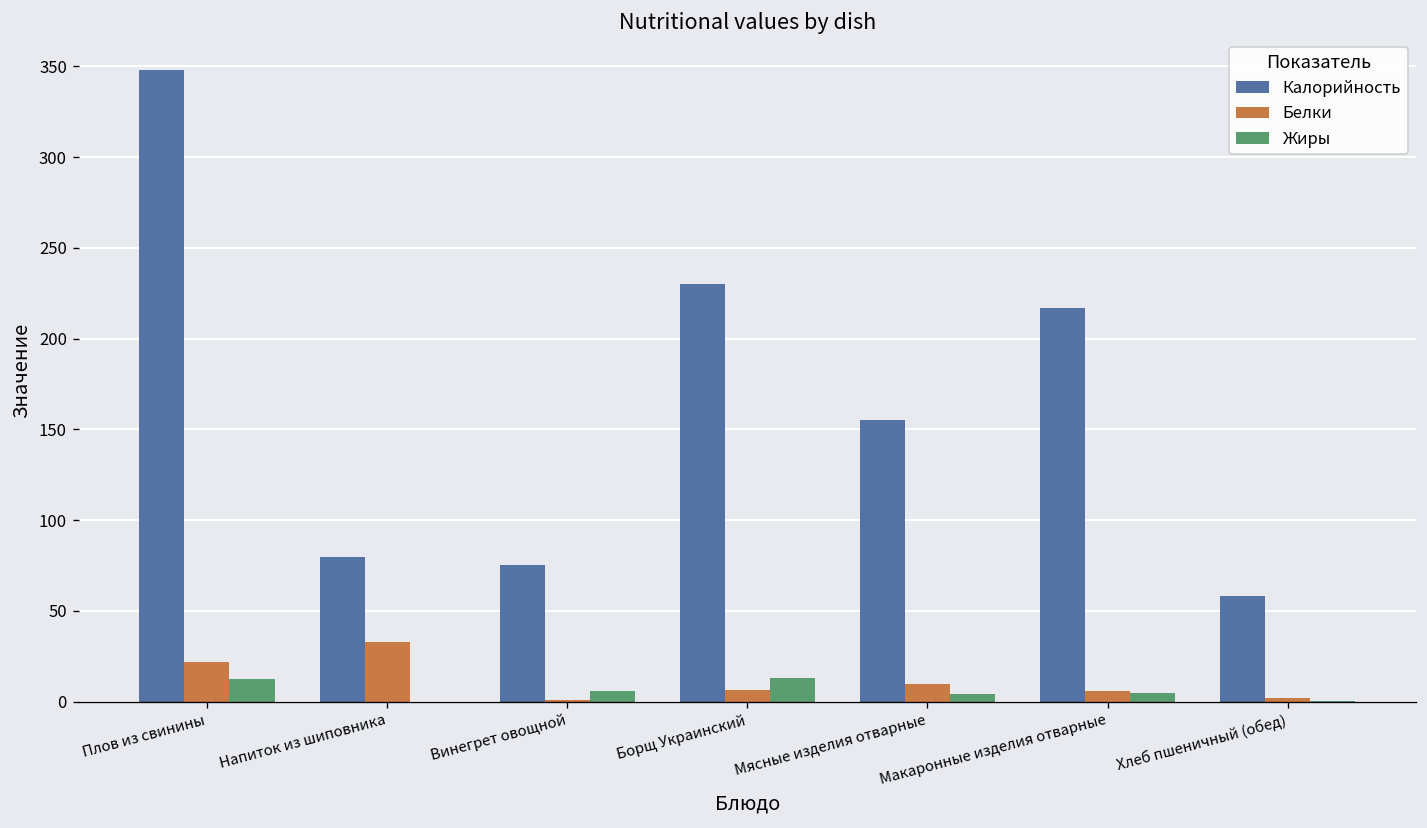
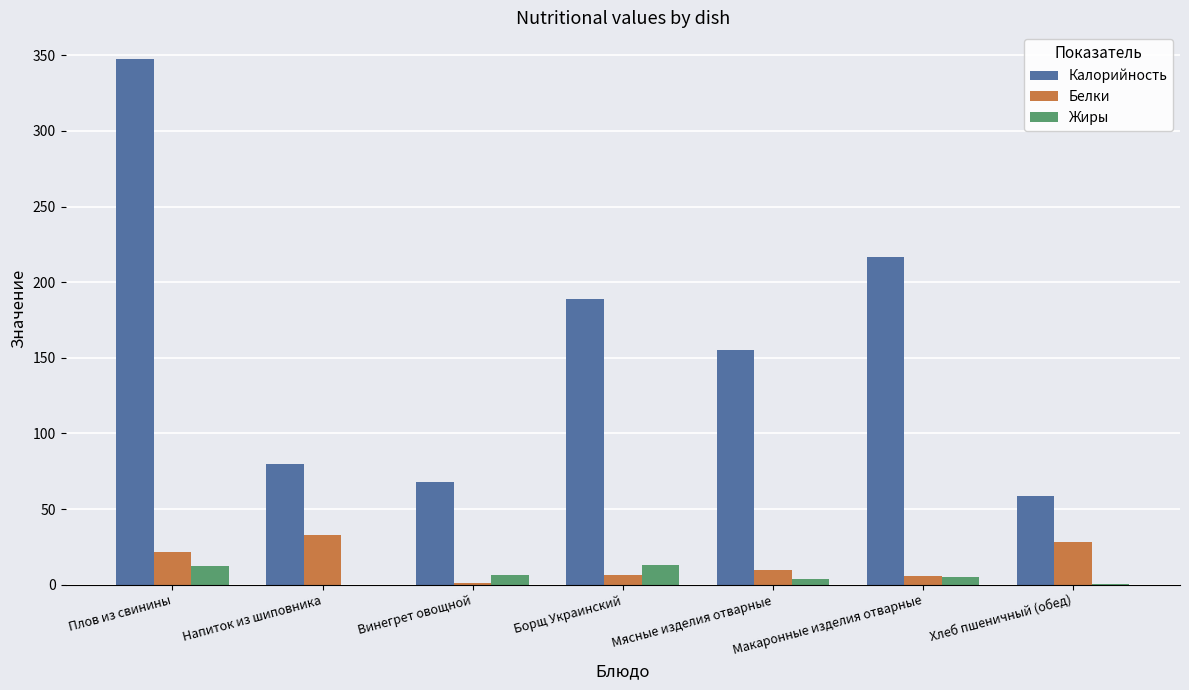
  {
    "Калорийность": {
      "Плов из свинины": 348,
      "Напиток из шиповника": 80,
-     "Винегрет овощной": 75,
-     "Борщ Украинский": 230,
+     "Винегрет овощной": 68,
+     "Борщ Украинский": 189,
      "Мясные изделия отварные": 155,
      "Макаронные изделия отварные": 217,
      "Хлеб пшеничный (обед)": 58
    },
    "Белки": {
      "Плов из свинины": 22,
      "Напиток из шиповника": 33,
      "Борщ Украинский": 6,
      "Мясные изделия отварные": 10,
      "Макаронные изделия отварные": 6,
-     "Хлеб пшеничный (обед)": 2
+     "Хлеб пшеничный (обед)": 28
    },
    "Жиры": {
      "Плов из свинины": 12,
      "Винегрет овощной": 6,
      "Борщ Украинский": 13,
      "Мясные изделия отварные": 4,
      "Макаронные изделия отварные": 5
    }
  }
